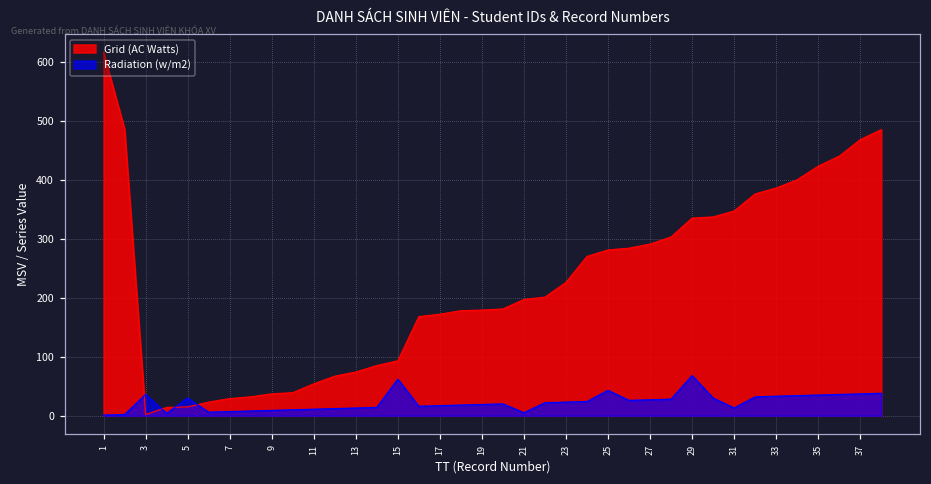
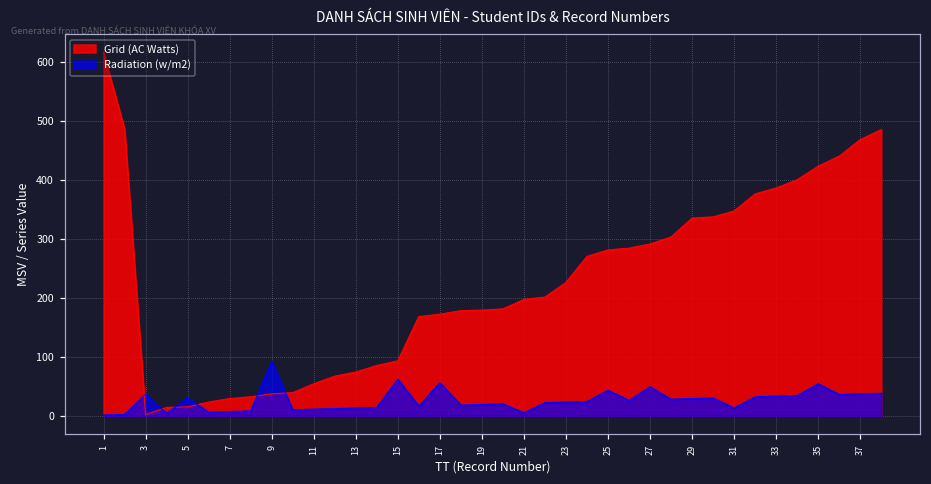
  {
    "Grid (AC Watts)": {
      "3": 0,
      "5": 20,
      "7": 30,
      "9": 40,
      "11": 50,
      "13": 70,
      "15": 90,
      "17": 170,
      "19": 180,
      "21": 200,
      "23": 230,
      "25": 280,
      "27": 290,
      "29": 340,
      "31": 350,
      "33": 390,
      "35": 420,
      "37": 470
    },
    "Radiation (w/m2)": {
      "1": 0,
      "3": 40,
      "5": 30,
      "7": 10,
-     "9": 10,
+     "9": 90,
      "11": 10,
      "13": 10,
      "15": 60,
-     "17": 20,
+     "17": 60,
      "19": 20,
      "21": 10,
      "23": 20,
      "25": 40,
-     "27": 30,
-     "29": 70,
+     "27": 50,
+     "29": 30,
      "31": 10,
      "33": 30,
-     "35": 40,
+     "35": 50,
      "37": 40
    }
  }
